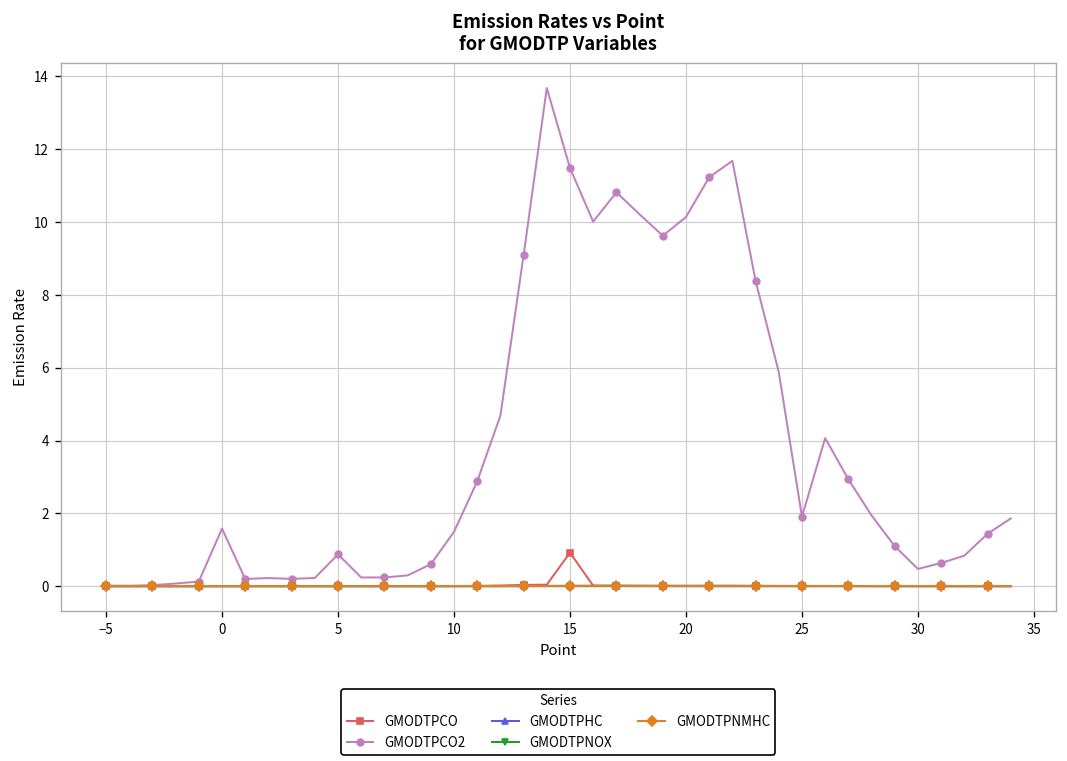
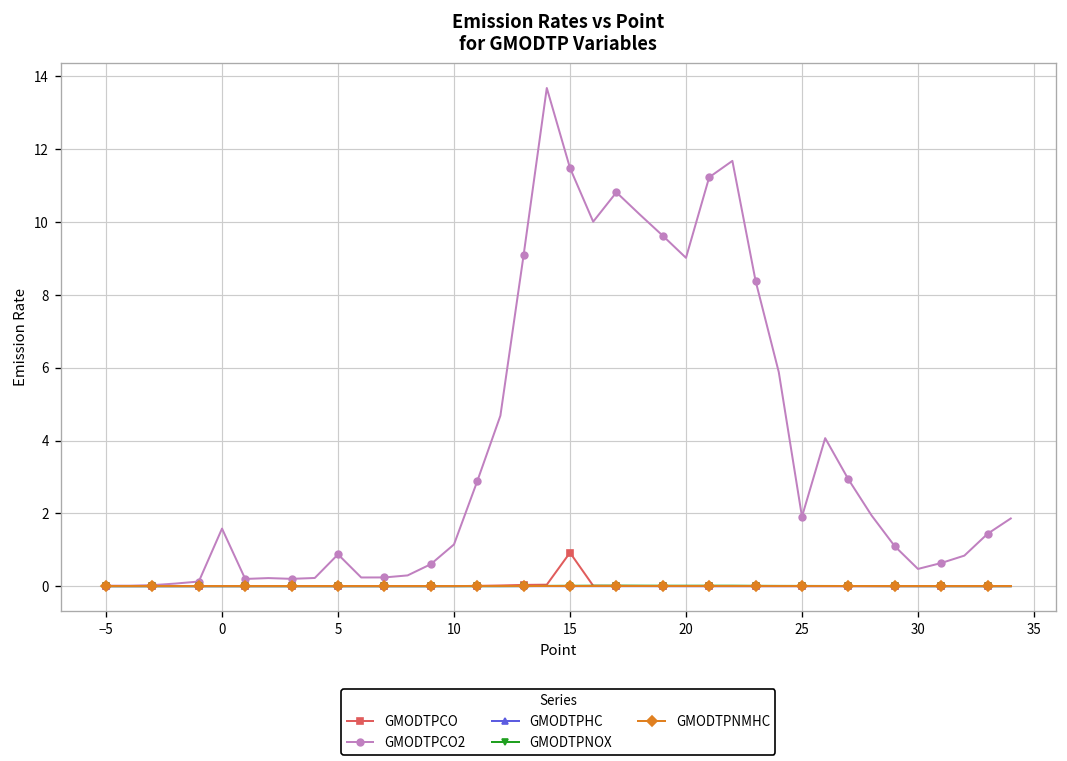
  {
    "GMODTPCO": {
      "15": 0.9
    },
    "GMODTPCO2": {
      "0": 1.6,
      "5": 0.9,
-     "10": 1.5,
+     "10": 1.1,
      "15": 11.5,
-     "20": 10.1,
+     "20": 9.0,
      "25": 1.9,
      "30": 0.5
    }
  }
